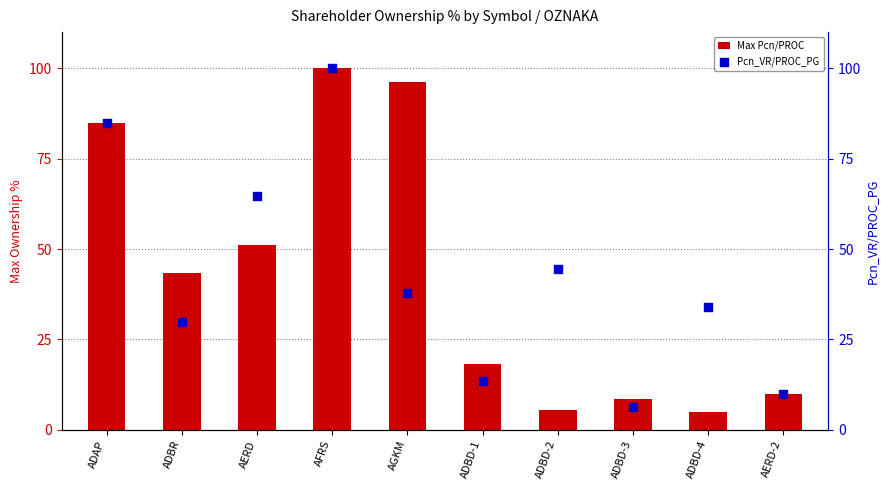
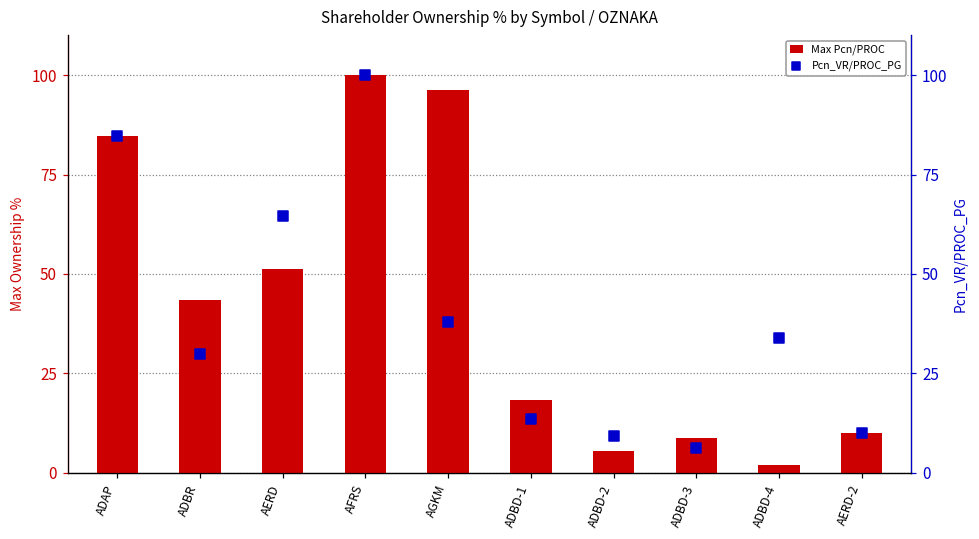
  {
    "Max Pcn/PROC": {
      "ADAP": 85,
      "ADBR": 43,
      "AERD": 51,
      "AFRS": 100,
      "AGKM": 96,
      "ADBD-1": 18,
      "ADBD-2": 6,
      "ADBD-3": 9,
-     "ADBD-4": 5,
+     "ADBD-4": 2,
      "AERD-2": 10
    },
    "Pcn_VR/PROC_PG": {
-     "ADBD-2": 44
+     "ADBD-2": 9
    }
  }
